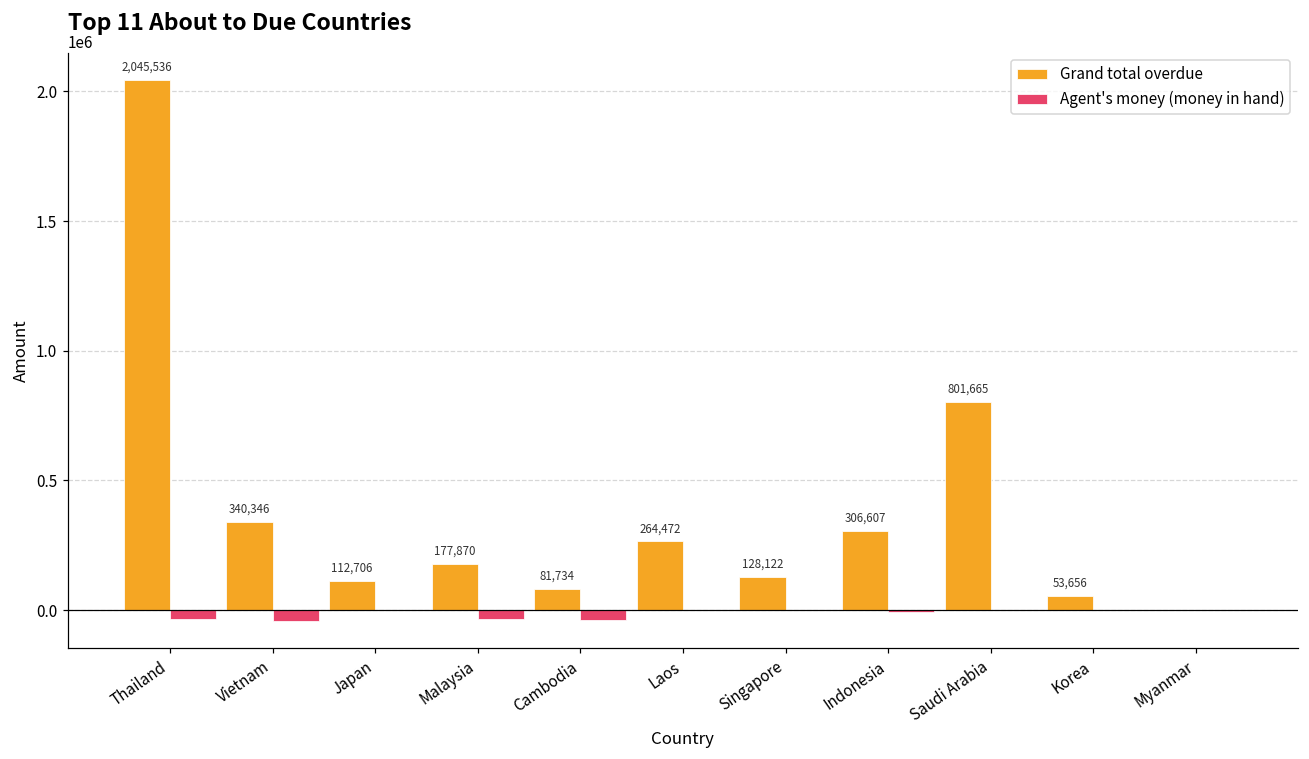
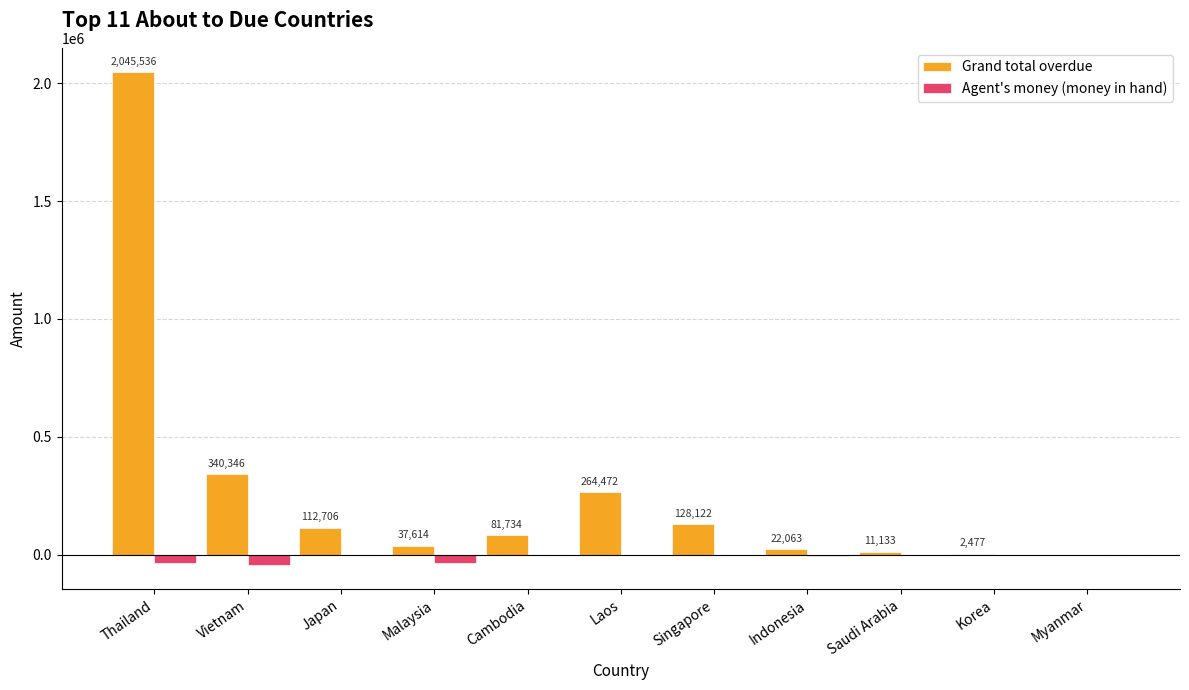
  {
    "Grand total overdue": {
      "Thailand": "2,045,536",
      "Vietnam": "340,346",
      "Japan": "112,706",
-     "Malaysia": "177,870",
+     "Malaysia": "37,614",
      "Cambodia": "81,734",
      "Laos": "264,472",
      "Singapore": "128,122",
-     "Indonesia": "306,607",
-     "Saudi Arabia": "801,665",
-     "Korea": "53,656"
+     "Indonesia": "22,063",
+     "Saudi Arabia": "11,133",
+     "Korea": "2,477"
    },
    "Agent's money (money in hand)": {
      "Thailand": "-30000",
      "Vietnam": "-40000",
      "Japan": "0",
      "Malaysia": "-30000",
-     "Cambodia": "-40000",
+     "Cambodia": "0",
      "Laos": "0",
      "Singapore": "0",
      "Saudi Arabia": "0",
      "Korea": "0",
      "Myanmar": "0"
    }
  }
